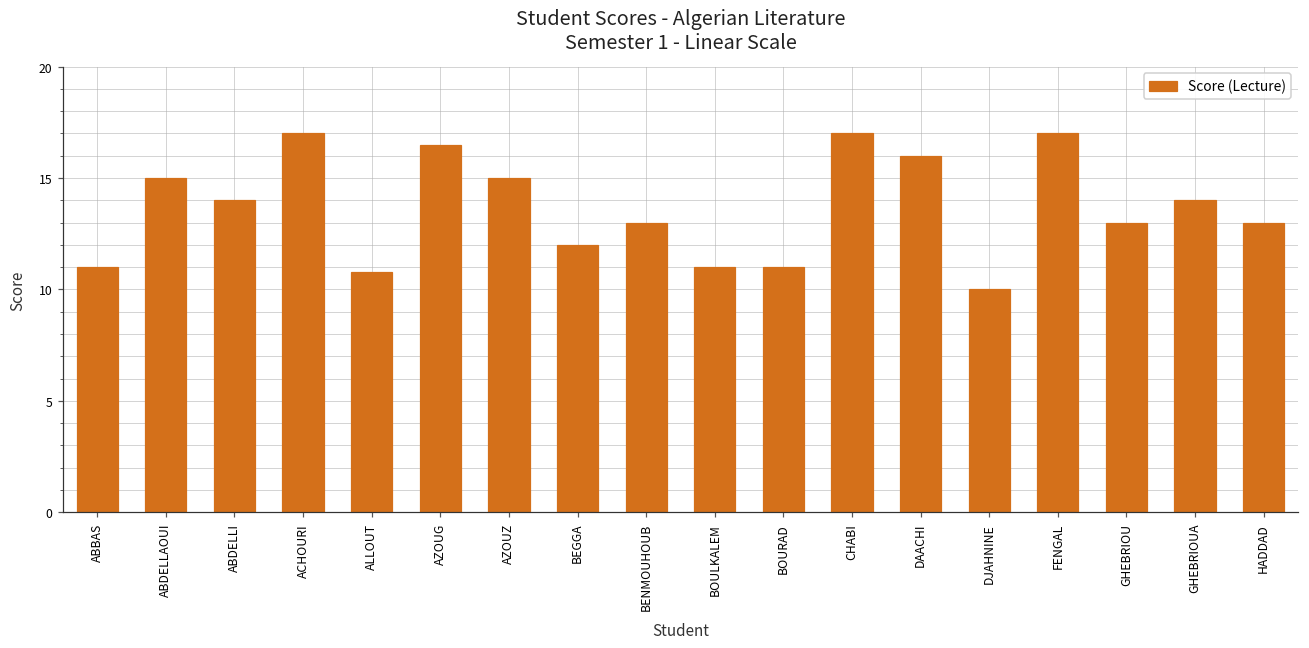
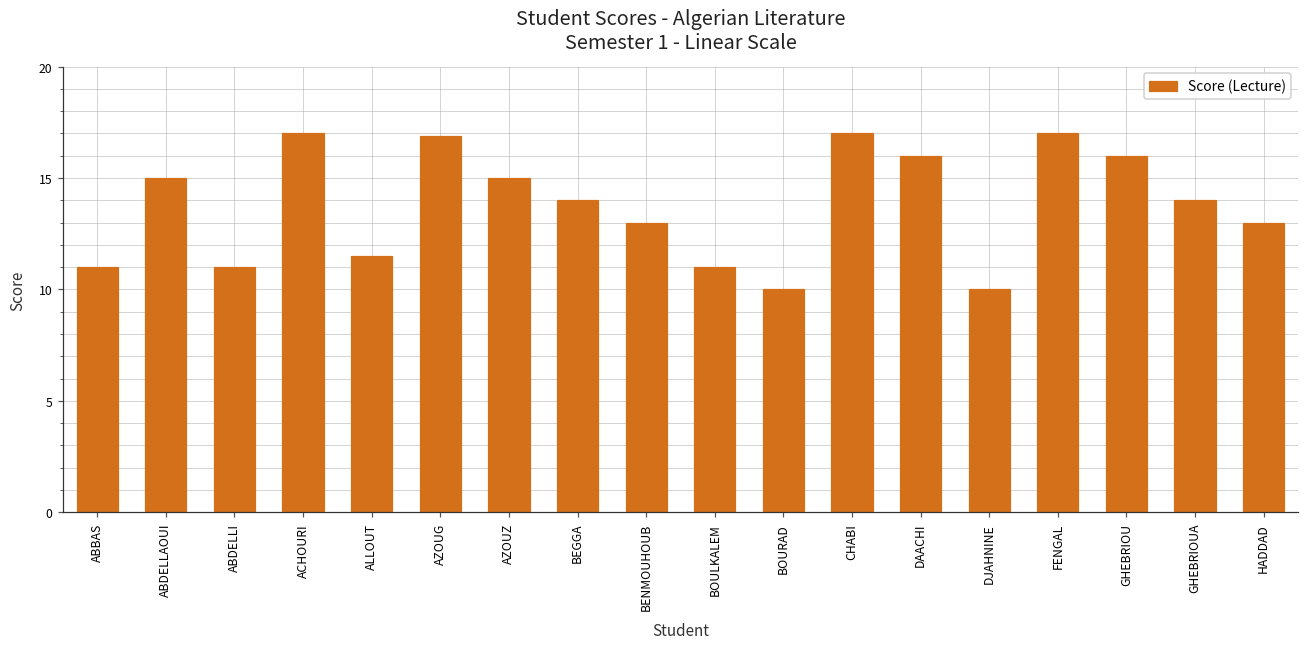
  {
    "ABBAS": 11.0,
    "ABDELLAOUI": 15.0,
-   "ABDELLI": 14,
+   "ABDELLI": 11,
    "ACHOURI": 17.0,
-   "ALLOUT": 10.8,
-   "AZOUG": 16.5,
+   "ALLOUT": 11.5,
+   "AZOUG": 16.9,
    "AZOUZ": 15.0,
-   "BEGGA": 12,
+   "BEGGA": 14,
    "BENMOUHOUB": 13.0,
    "BOULKALEM": 11.0,
-   "BOURAD": 11,
+   "BOURAD": 10,
    "CHABI": 17.0,
    "DAACHI": 16.0,
    "DJAHNINE": 10.0,
    "FENGAL": 17.0,
-   "GHEBRIOU": 13,
+   "GHEBRIOU": 16,
    "GHEBRIOUA": 14.0,
    "HADDAD": 13.0
  }
